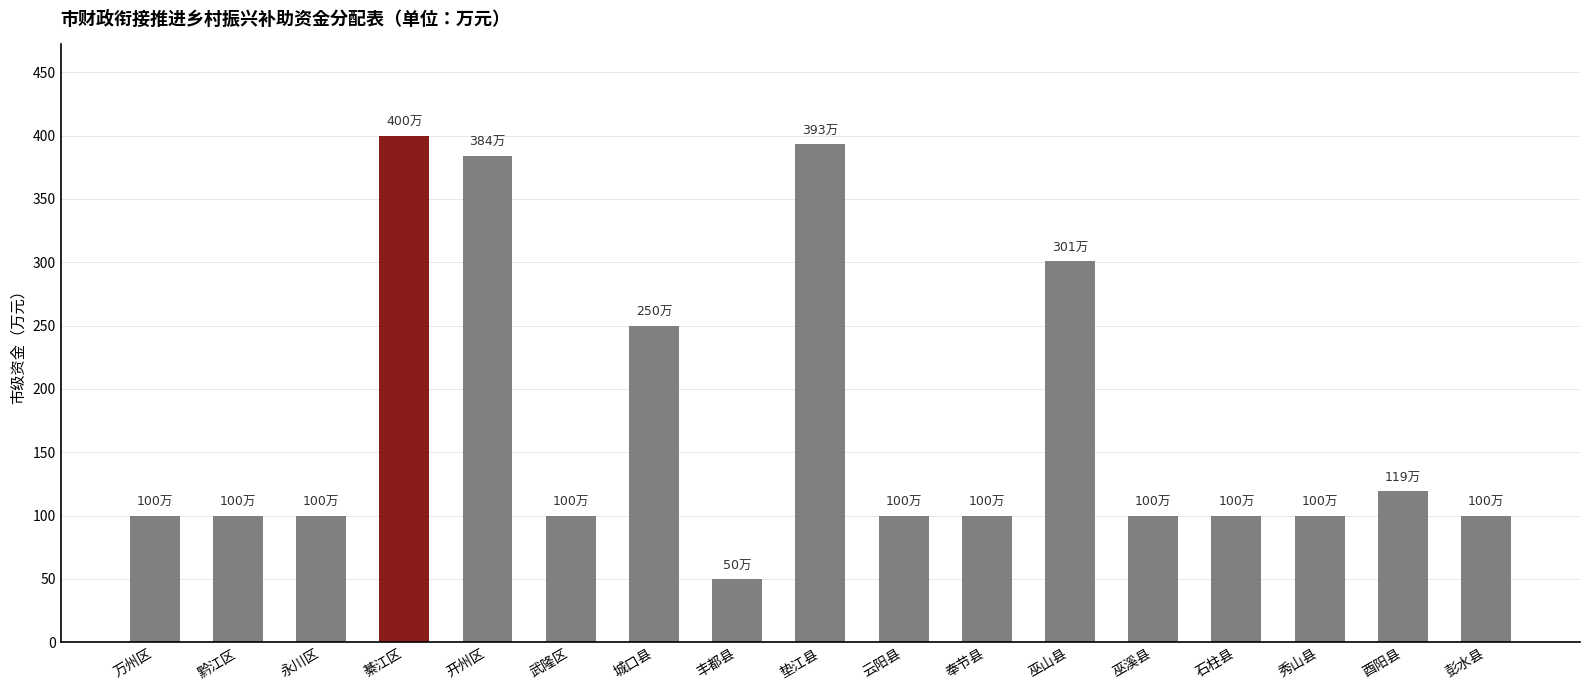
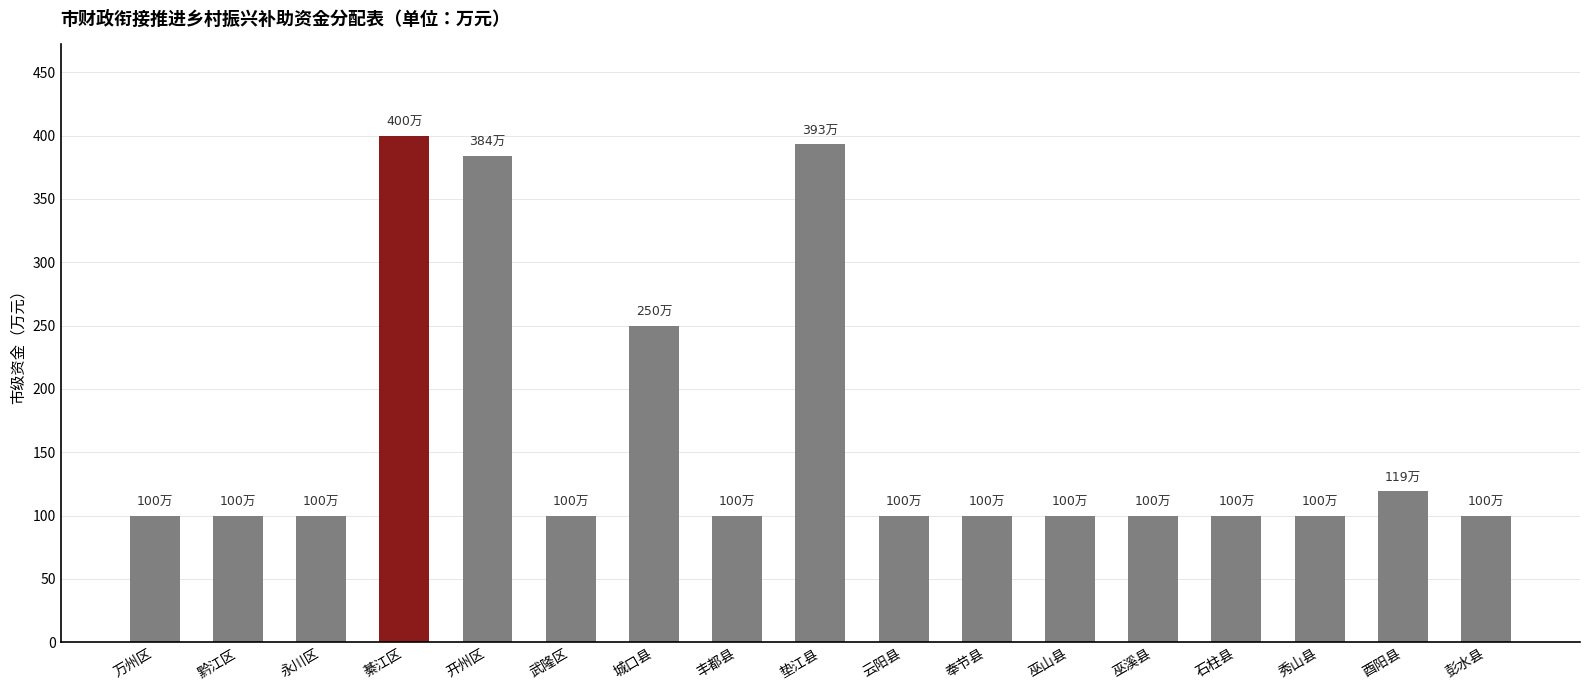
  {
    "万州区": "100万",
    "黔江区": "100万",
    "永川区": "100万",
    "綦江区": "400万",
    "开州区": "384万",
    "武隆区": "100万",
    "城口县": "250万",
-   "丰都县": "50万",
+   "丰都县": "100万",
    "垫江县": "393万",
    "云阳县": "100万",
    "奉节县": "100万",
-   "巫山县": "301万",
+   "巫山县": "100万",
    "巫溪县": "100万",
    "石柱县": "100万",
    "秀山县": "100万",
    "酉阳县": "119万",
    "彭水县": "100万"
  }
